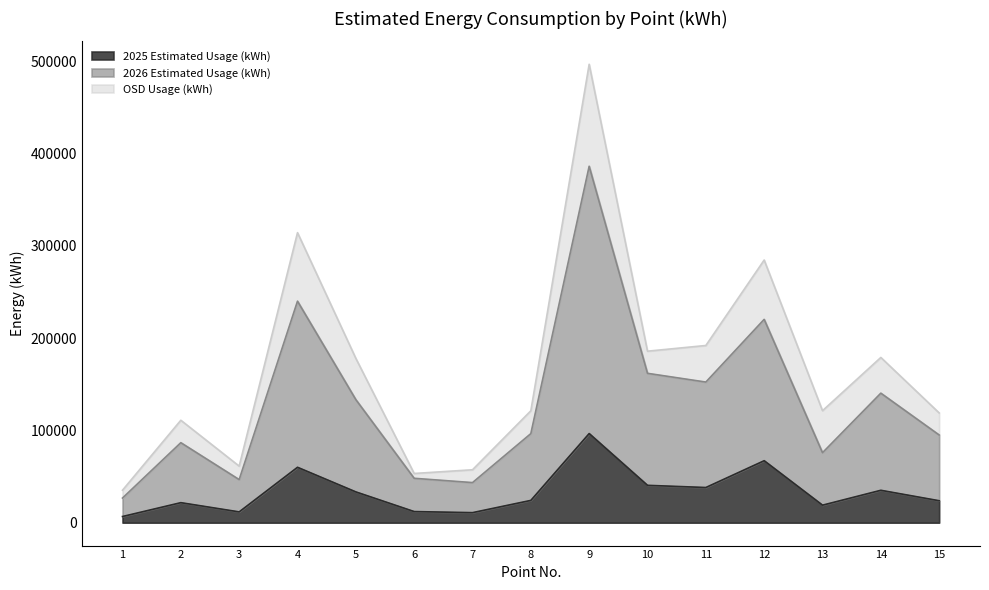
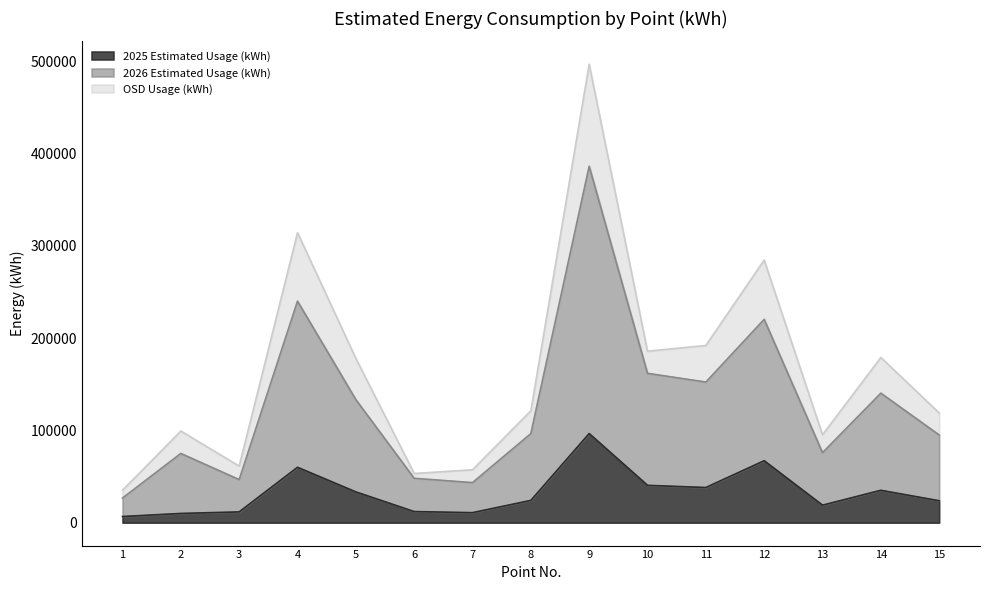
  {
    "2025 Estimated Usage (kWh)": {
      "1": 10000,
-     "2": 20000,
+     "2": 10000,
      "3": 10000,
      "4": 60000,
      "5": 30000,
      "6": 10000,
      "7": 10000,
      "8": 20000,
      "9": 100000,
      "10": 40000,
      "11": 40000,
      "12": 70000,
      "13": 20000,
      "14": 40000,
      "15": 20000
    },
    "2026 Estimated Usage (kWh)": {
      "1": 20000,
      "2": 70000,
      "3": 40000,
      "4": 180000,
      "5": 100000,
      "6": 40000,
      "7": 30000,
      "8": 70000,
      "9": 290000,
      "10": 120000,
      "11": 110000,
      "12": 150000,
      "13": 60000,
      "14": 110000,
      "15": 70000
    },
    "OSD Usage (kWh)": {
      "1": 10000,
      "2": 20000,
      "3": 10000,
      "4": 70000,
      "5": 40000,
      "6": 10000,
      "7": 10000,
      "8": 20000,
      "9": 110000,
      "10": 20000,
      "11": 40000,
      "12": 60000,
-     "13": 50000,
+     "13": 20000,
      "14": 40000,
      "15": 20000
    }
  }
